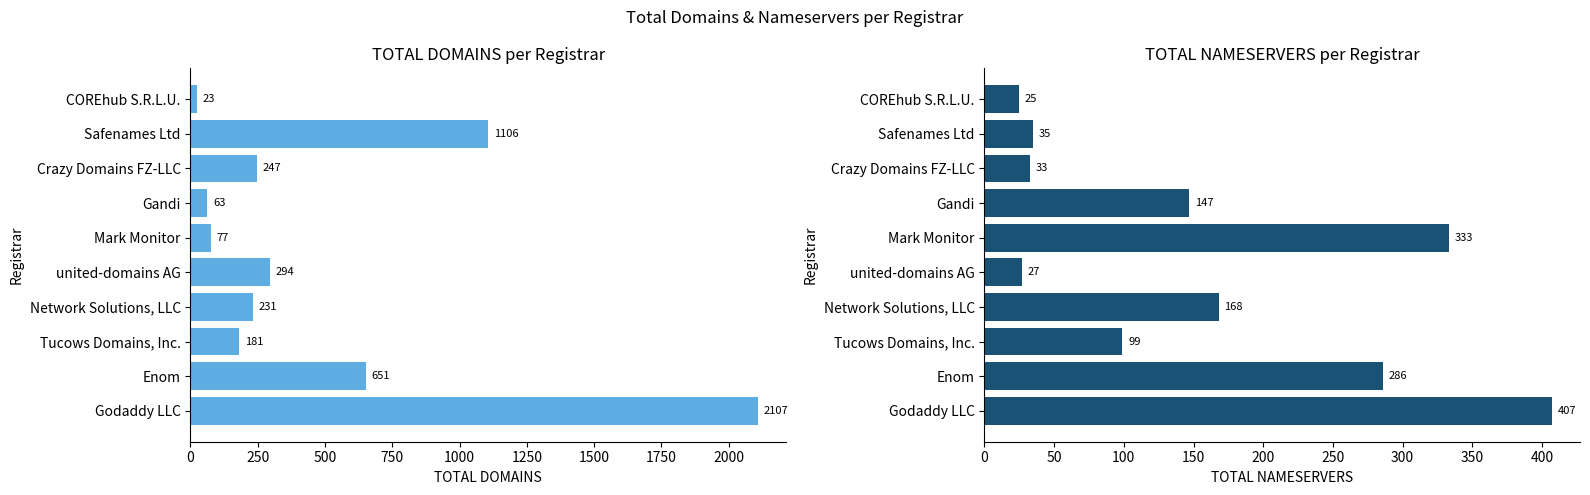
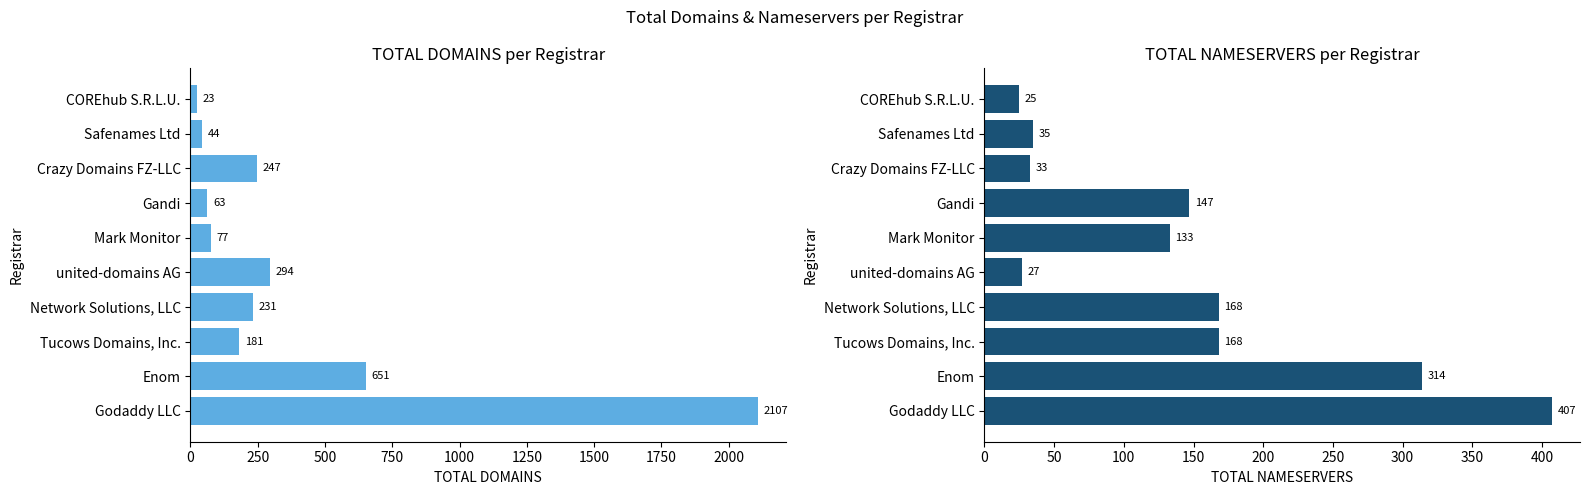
  {
    "TOTAL DOMAINS per Registrar": {
      "COREhub S.R.L.U.": 23,
-     "Safenames Ltd": 1106,
+     "Safenames Ltd": 44,
      "Crazy Domains FZ-LLC": 247,
      "Gandi": 63,
      "Mark Monitor": 77,
      "united-domains AG": 294,
      "Network Solutions, LLC": 231,
      "Tucows Domains, Inc.": 181,
      "Enom": 651,
      "Godaddy LLC": 2107
    },
    "TOTAL NAMESERVERS per Registrar": {
      "COREhub S.R.L.U.": 25,
      "Safenames Ltd": 35,
      "Crazy Domains FZ-LLC": 33,
      "Gandi": 147,
-     "Mark Monitor": 333,
+     "Mark Monitor": 133,
      "united-domains AG": 27,
      "Network Solutions, LLC": 168,
-     "Tucows Domains, Inc.": 99,
-     "Enom": 286,
+     "Tucows Domains, Inc.": 168,
+     "Enom": 314,
      "Godaddy LLC": 407
    }
  }
